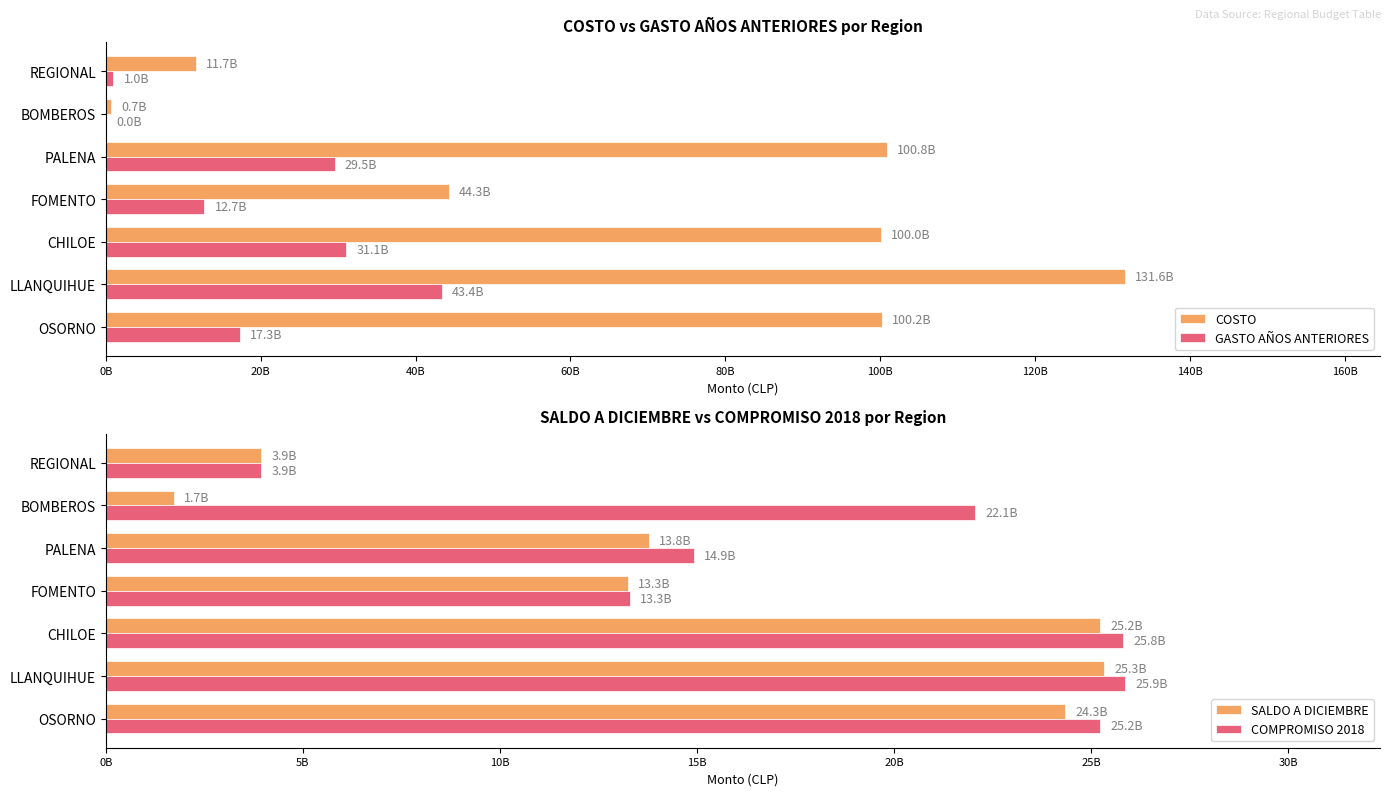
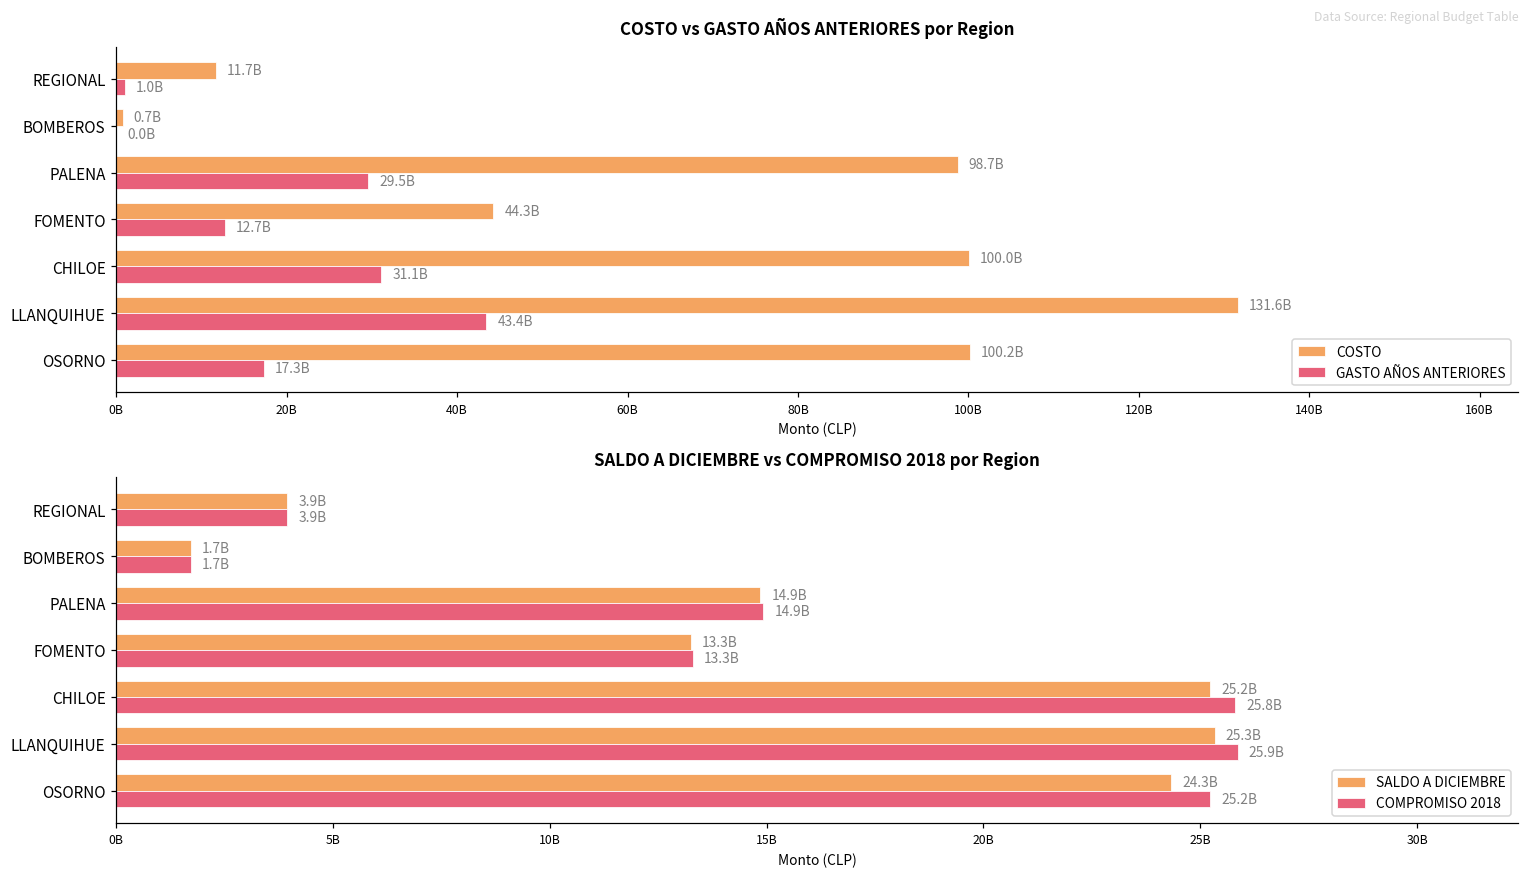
  {
    "COSTO vs GASTO AÑOS ANTERIORES por Region": {
      "COSTO": {
        "REGIONAL": "11.7B",
        "BOMBEROS": "0.7B",
-       "PALENA": "100.8B",
+       "PALENA": "98.7B",
        "FOMENTO": "44.3B",
        "CHILOE": "100.0B",
        "LLANQUIHUE": "131.6B",
        "OSORNO": "100.2B"
      },
      "GASTO AÑOS ANTERIORES": {
        "REGIONAL": "1.0B",
        "BOMBEROS": "0.0B",
        "PALENA": "29.5B",
        "FOMENTO": "12.7B",
        "CHILOE": "31.1B",
        "LLANQUIHUE": "43.4B",
        "OSORNO": "17.3B"
      }
    },
    "SALDO A DICIEMBRE vs COMPROMISO 2018 por Region": {
      "SALDO A DICIEMBRE": {
        "REGIONAL": "3.9B",
        "BOMBEROS": "1.7B",
-       "PALENA": "13.8B",
+       "PALENA": "14.9B",
        "FOMENTO": "13.3B",
        "CHILOE": "25.2B",
        "LLANQUIHUE": "25.3B",
        "OSORNO": "24.3B"
      },
      "COMPROMISO 2018": {
        "REGIONAL": "3.9B",
-       "BOMBEROS": "22.1B",
+       "BOMBEROS": "1.7B",
        "PALENA": "14.9B",
        "FOMENTO": "13.3B",
        "CHILOE": "25.8B",
        "LLANQUIHUE": "25.9B",
        "OSORNO": "25.2B"
      }
    }
  }
